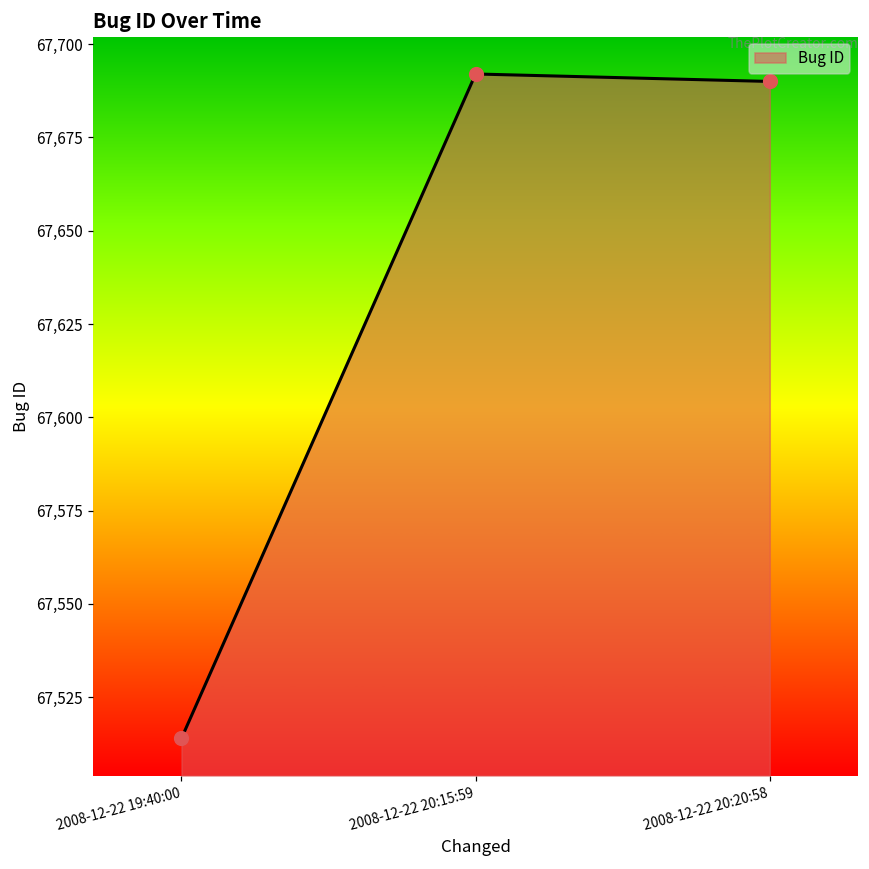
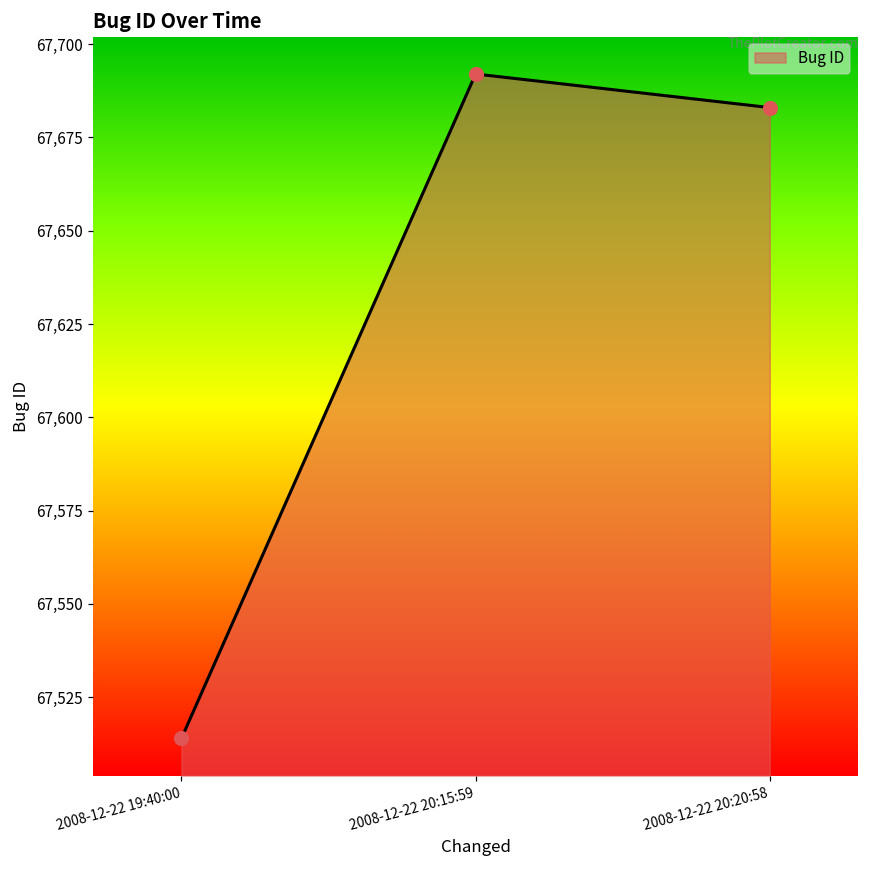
  {
    "2008-12-22 19:40:00": "67,514",
    "2008-12-22 20:15:59": "67,692",
-   "2008-12-22 20:20:58": "67,690"
+   "2008-12-22 20:20:58": "67,683"
  }
